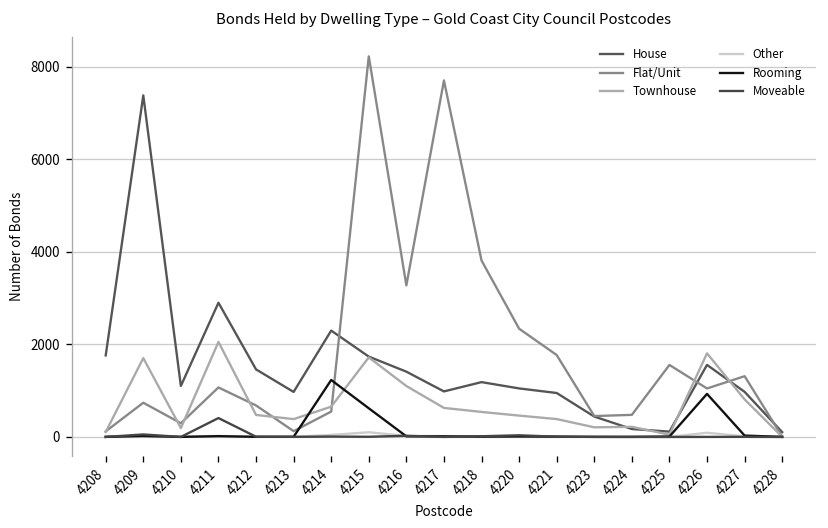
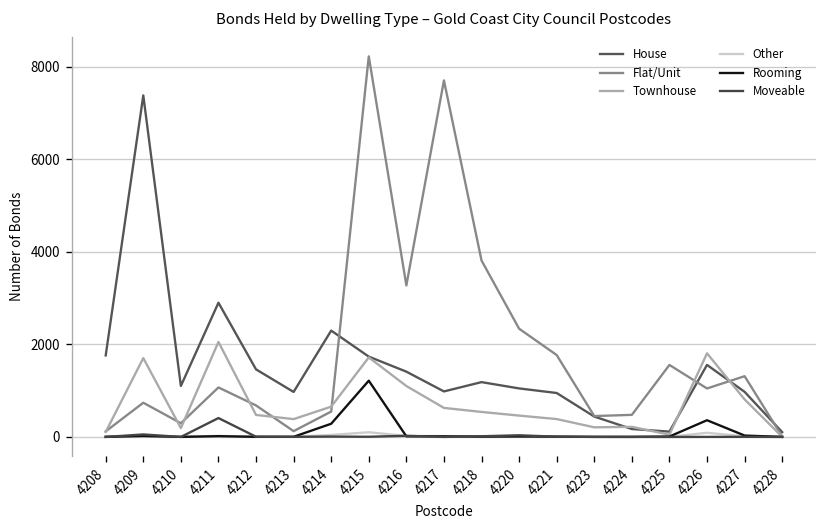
  {
    "Rooming": {
-     "4214": 1200,
-     "4215": 600,
-     "4226": 900
+     "4214": 300,
+     "4215": 1200,
+     "4226": 400
    }
  }
